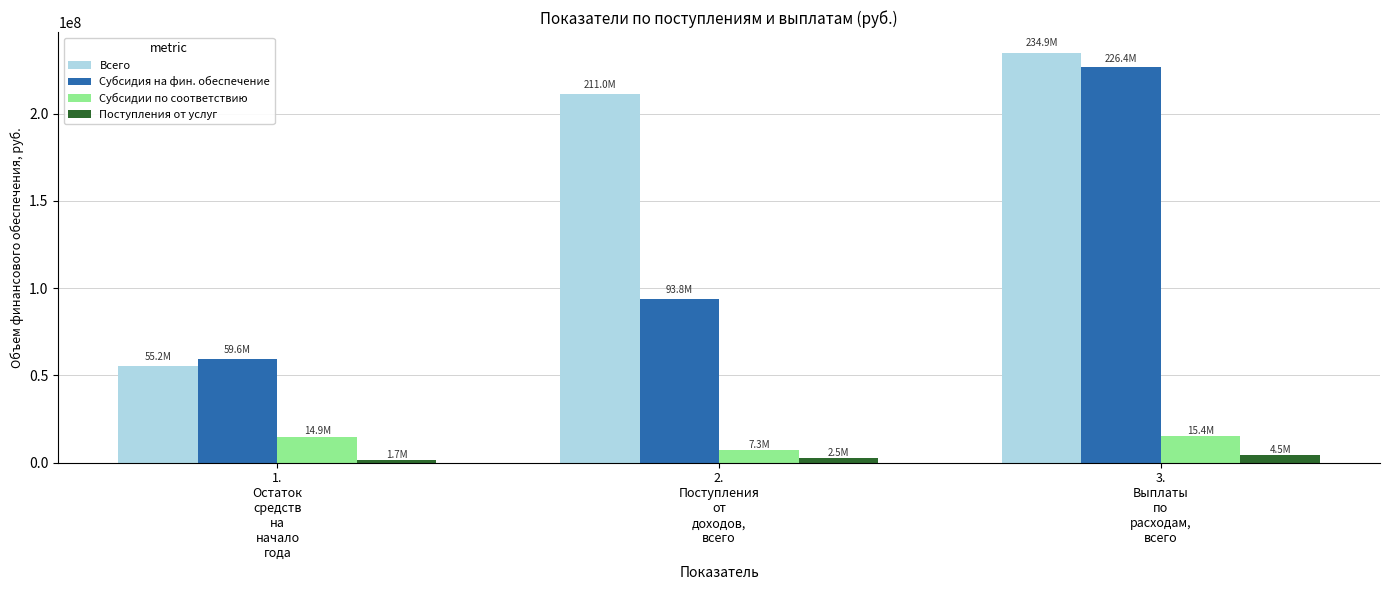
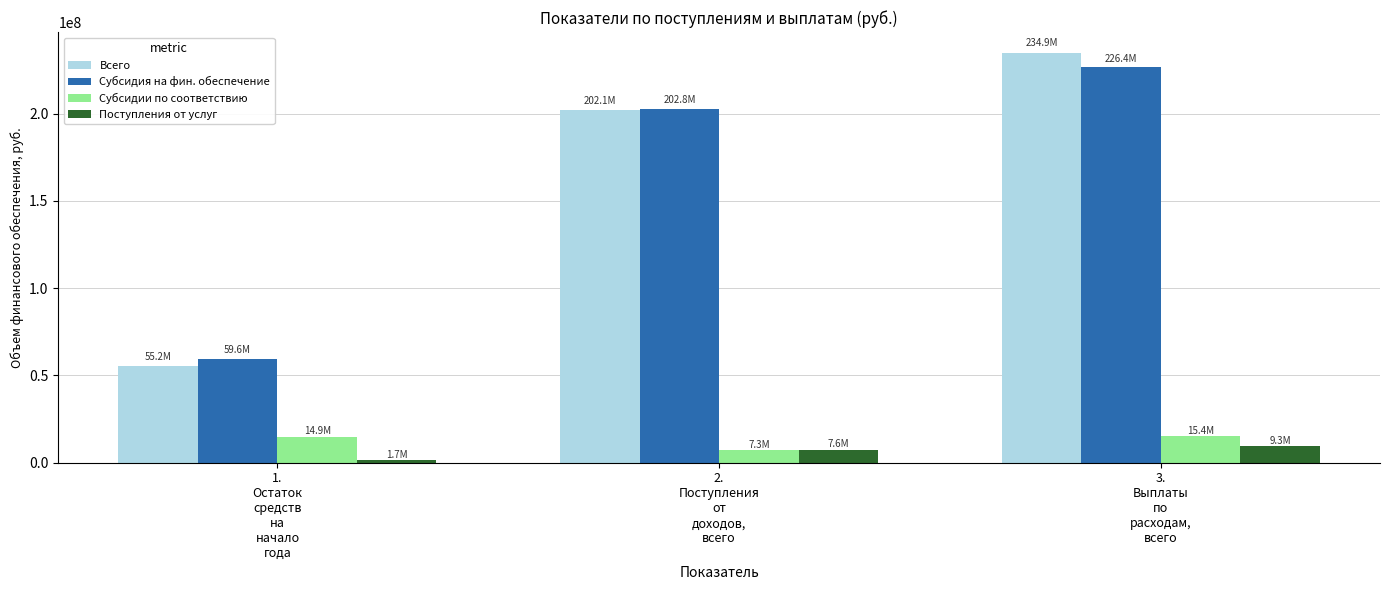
  {
    "Всего": {
      "1. Остаток средств на начало года": "55.2M",
-     "2. Поступления от доходов, всего": "211.0M",
+     "2. Поступления от доходов, всего": "202.1M",
      "3. Выплаты по расходам, всего": "234.9M"
    },
    "Субсидия на фин. обеспечение": {
      "1. Остаток средств на начало года": "59.6M",
-     "2. Поступления от доходов, всего": "93.8M",
+     "2. Поступления от доходов, всего": "202.8M",
      "3. Выплаты по расходам, всего": "226.4M"
    },
    "Субсидии по соответствию": {
      "1. Остаток средств на начало года": "14.9M",
      "2. Поступления от доходов, всего": "7.3M",
      "3. Выплаты по расходам, всего": "15.4M"
    },
    "Поступления от услуг": {
      "1. Остаток средств на начало года": "1.7M",
-     "2. Поступления от доходов, всего": "2.5M",
-     "3. Выплаты по расходам, всего": "4.5M"
+     "2. Поступления от доходов, всего": "7.6M",
+     "3. Выплаты по расходам, всего": "9.3M"
    }
  }
